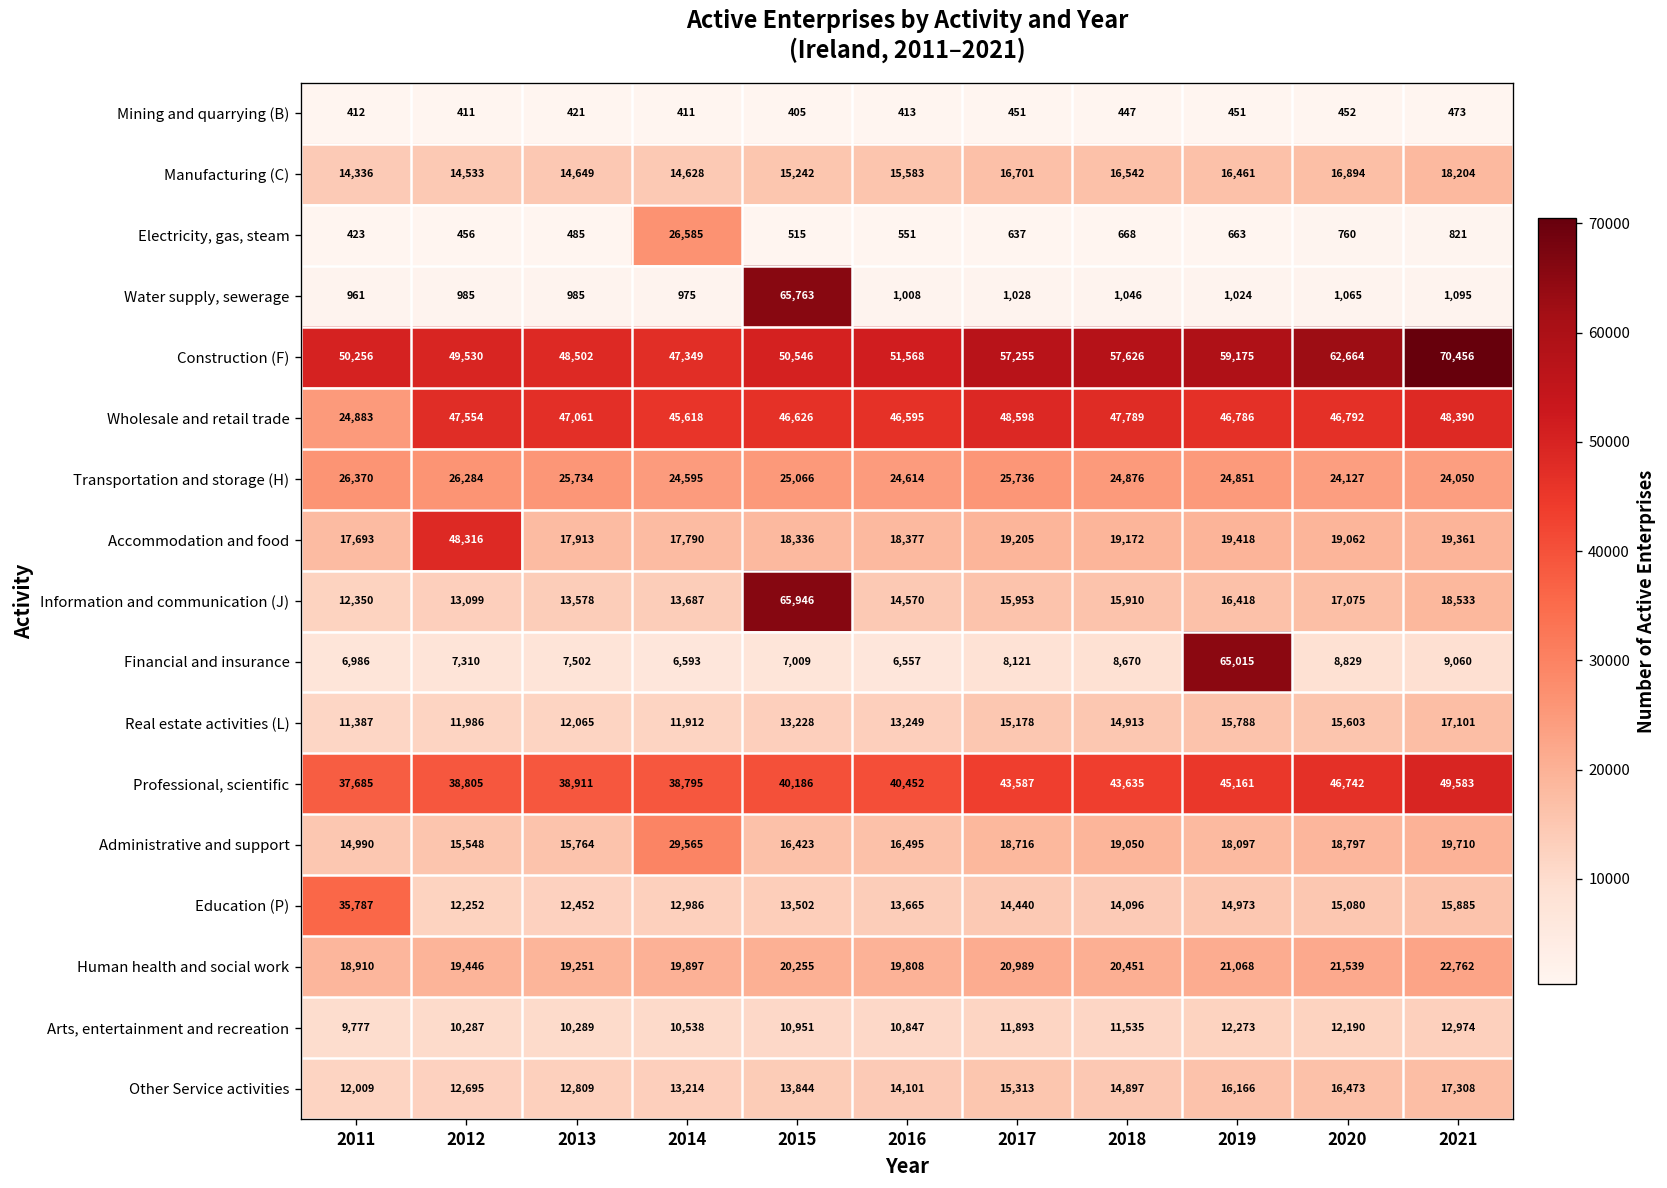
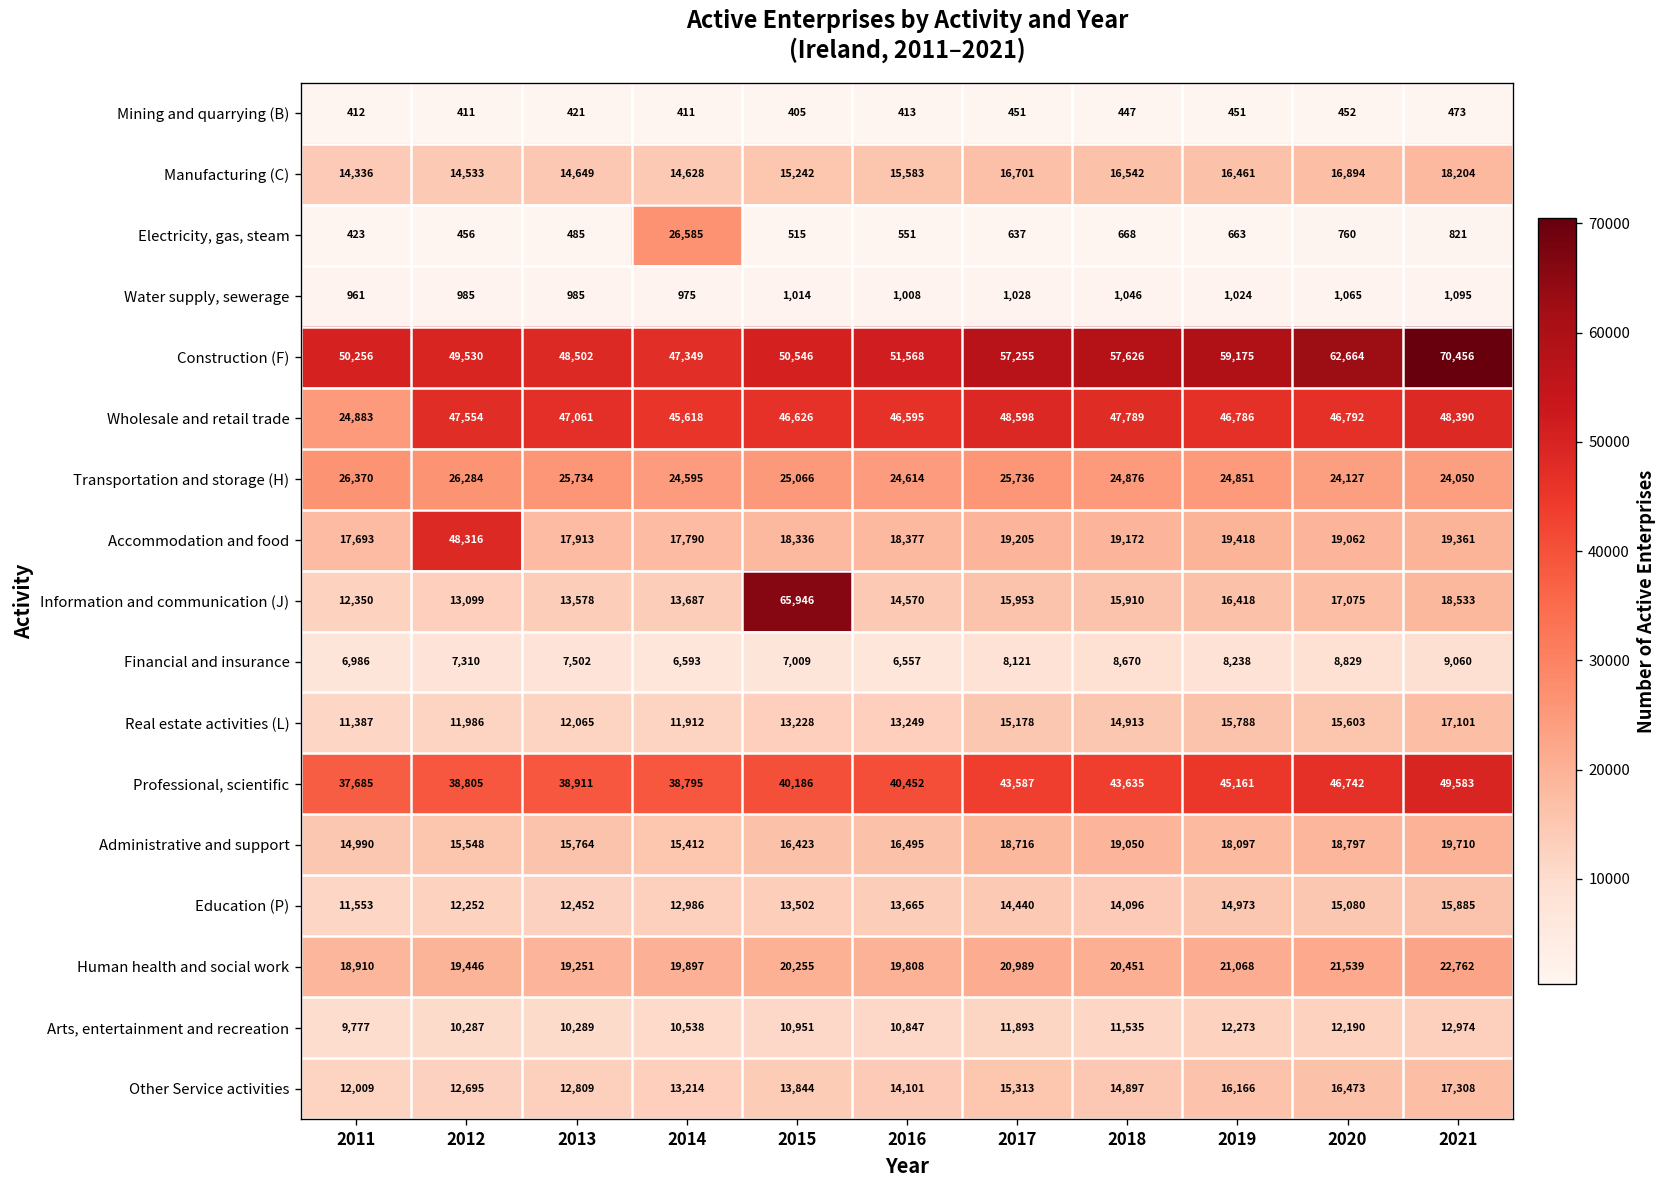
  {
    "Mining and quarrying (B)": {
      "2011": "412",
      "2012": "411",
      "2013": "421",
      "2014": "411",
      "2015": "405",
      "2016": "413",
      "2017": "451",
      "2018": "447",
      "2019": "451",
      "2020": "452",
      "2021": "473"
    },
    "Manufacturing (C)": {
      "2011": "14,336",
      "2012": "14,533",
      "2013": "14,649",
      "2014": "14,628",
      "2015": "15,242",
      "2016": "15,583",
      "2017": "16,701",
      "2018": "16,542",
      "2019": "16,461",
      "2020": "16,894",
      "2021": "18,204"
    },
    "Electricity, gas, steam": {
      "2011": "423",
      "2012": "456",
      "2013": "485",
      "2014": "26,585",
      "2015": "515",
      "2016": "551",
      "2017": "637",
      "2018": "668",
      "2019": "663",
      "2020": "760",
      "2021": "821"
    },
    "Water supply, sewerage": {
      "2011": "961",
      "2012": "985",
      "2013": "985",
      "2014": "975",
-     "2015": "65,763",
+     "2015": "1,014",
      "2016": "1,008",
      "2017": "1,028",
      "2018": "1,046",
      "2019": "1,024",
      "2020": "1,065",
      "2021": "1,095"
    },
    "Construction (F)": {
      "2011": "50,256",
      "2012": "49,530",
      "2013": "48,502",
      "2014": "47,349",
      "2015": "50,546",
      "2016": "51,568",
      "2017": "57,255",
      "2018": "57,626",
      "2019": "59,175",
      "2020": "62,664",
      "2021": "70,456"
    },
    "Wholesale and retail trade": {
      "2011": "24,883",
      "2012": "47,554",
      "2013": "47,061",
      "2014": "45,618",
      "2015": "46,626",
      "2016": "46,595",
      "2017": "48,598",
      "2018": "47,789",
      "2019": "46,786",
      "2020": "46,792",
      "2021": "48,390"
    },
    "Transportation and storage (H)": {
      "2011": "26,370",
      "2012": "26,284",
      "2013": "25,734",
      "2014": "24,595",
      "2015": "25,066",
      "2016": "24,614",
      "2017": "25,736",
      "2018": "24,876",
      "2019": "24,851",
      "2020": "24,127",
      "2021": "24,050"
    },
    "Accommodation and food": {
      "2011": "17,693",
      "2012": "48,316",
      "2013": "17,913",
      "2014": "17,790",
      "2015": "18,336",
      "2016": "18,377",
      "2017": "19,205",
      "2018": "19,172",
      "2019": "19,418",
      "2020": "19,062",
      "2021": "19,361"
    },
    "Information and communication (J)": {
      "2011": "12,350",
      "2012": "13,099",
      "2013": "13,578",
      "2014": "13,687",
      "2015": "65,946",
      "2016": "14,570",
      "2017": "15,953",
      "2018": "15,910",
      "2019": "16,418",
      "2020": "17,075",
      "2021": "18,533"
    },
    "Financial and insurance": {
      "2011": "6,986",
      "2012": "7,310",
      "2013": "7,502",
      "2014": "6,593",
      "2015": "7,009",
      "2016": "6,557",
      "2017": "8,121",
      "2018": "8,670",
-     "2019": "65,015",
+     "2019": "8,238",
      "2020": "8,829",
      "2021": "9,060"
    },
    "Real estate activities (L)": {
      "2011": "11,387",
      "2012": "11,986",
      "2013": "12,065",
      "2014": "11,912",
      "2015": "13,228",
      "2016": "13,249",
      "2017": "15,178",
      "2018": "14,913",
      "2019": "15,788",
      "2020": "15,603",
      "2021": "17,101"
    },
    "Professional, scientific": {
      "2011": "37,685",
      "2012": "38,805",
      "2013": "38,911",
      "2014": "38,795",
      "2015": "40,186",
      "2016": "40,452",
      "2017": "43,587",
      "2018": "43,635",
      "2019": "45,161",
      "2020": "46,742",
      "2021": "49,583"
    },
    "Administrative and support": {
      "2011": "14,990",
      "2012": "15,548",
      "2013": "15,764",
-     "2014": "29,565",
+     "2014": "15,412",
      "2015": "16,423",
      "2016": "16,495",
      "2017": "18,716",
      "2018": "19,050",
      "2019": "18,097",
      "2020": "18,797",
      "2021": "19,710"
    },
    "Education (P)": {
-     "2011": "35,787",
+     "2011": "11,553",
      "2012": "12,252",
      "2013": "12,452",
      "2014": "12,986",
      "2015": "13,502",
      "2016": "13,665",
      "2017": "14,440",
      "2018": "14,096",
      "2019": "14,973",
      "2020": "15,080",
      "2021": "15,885"
    },
    "Human health and social work": {
      "2011": "18,910",
      "2012": "19,446",
      "2013": "19,251",
      "2014": "19,897",
      "2015": "20,255",
      "2016": "19,808",
      "2017": "20,989",
      "2018": "20,451",
      "2019": "21,068",
      "2020": "21,539",
      "2021": "22,762"
    },
    "Arts, entertainment and recreation": {
      "2011": "9,777",
      "2012": "10,287",
      "2013": "10,289",
      "2014": "10,538",
      "2015": "10,951",
      "2016": "10,847",
      "2017": "11,893",
      "2018": "11,535",
      "2019": "12,273",
      "2020": "12,190",
      "2021": "12,974"
    },
    "Other Service activities": {
      "2011": "12,009",
      "2012": "12,695",
      "2013": "12,809",
      "2014": "13,214",
      "2015": "13,844",
      "2016": "14,101",
      "2017": "15,313",
      "2018": "14,897",
      "2019": "16,166",
      "2020": "16,473",
      "2021": "17,308"
    }
  }
